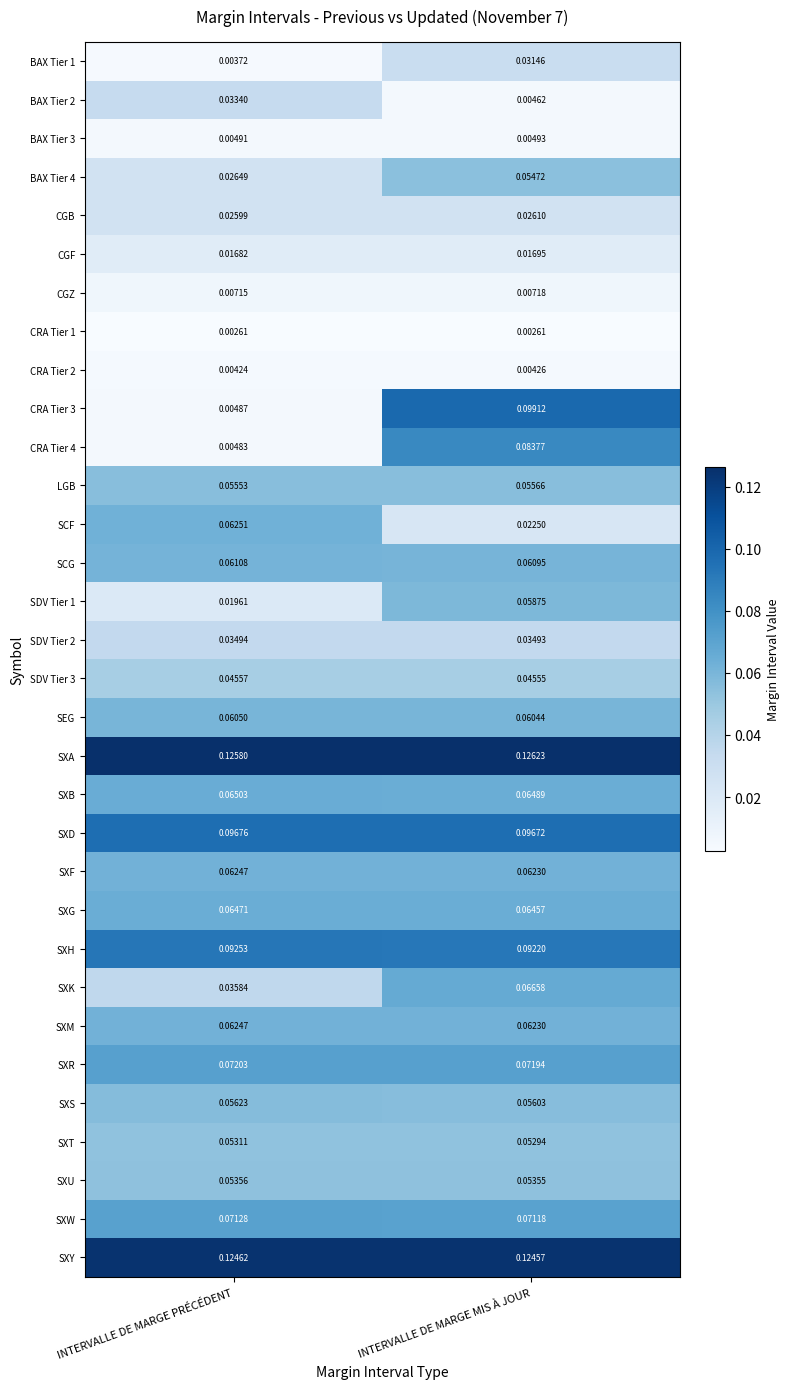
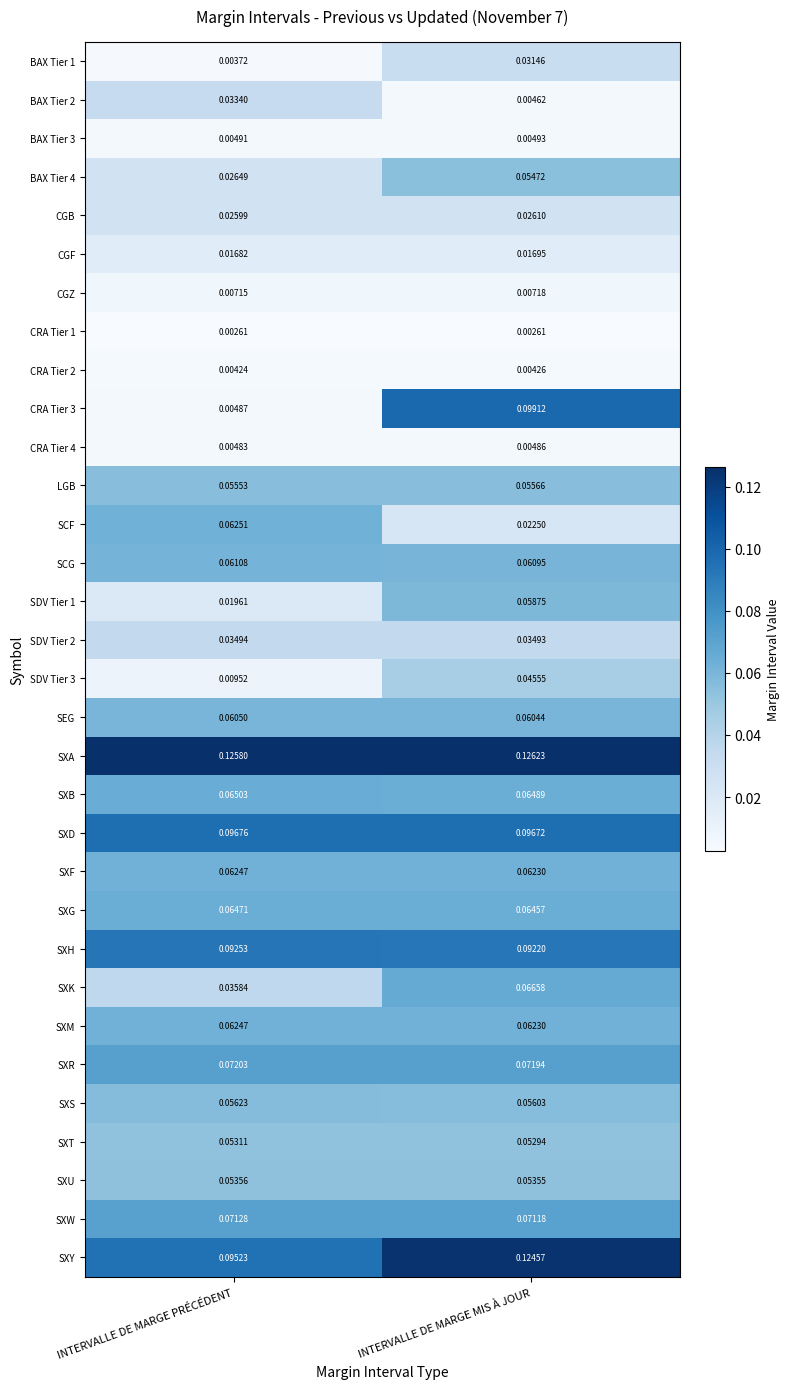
  {
    "BAX Tier 1": {
      "INTERVALLE DE MARGE PRÉCÉDENT": 0.00372,
      "INTERVALLE DE MARGE MIS À JOUR": 0.03146
    },
    "BAX Tier 2": {
      "INTERVALLE DE MARGE PRÉCÉDENT": 0.03340,
      "INTERVALLE DE MARGE MIS À JOUR": 0.00462
    },
    "BAX Tier 3": {
      "INTERVALLE DE MARGE PRÉCÉDENT": 0.00491,
      "INTERVALLE DE MARGE MIS À JOUR": 0.00493
    },
    "BAX Tier 4": {
      "INTERVALLE DE MARGE PRÉCÉDENT": 0.02649,
      "INTERVALLE DE MARGE MIS À JOUR": 0.05472
    },
    "CGB": {
      "INTERVALLE DE MARGE PRÉCÉDENT": 0.02599,
      "INTERVALLE DE MARGE MIS À JOUR": 0.02610
    },
    "CGF": {
      "INTERVALLE DE MARGE PRÉCÉDENT": 0.01682,
      "INTERVALLE DE MARGE MIS À JOUR": 0.01695
    },
    "CGZ": {
      "INTERVALLE DE MARGE PRÉCÉDENT": 0.00715,
      "INTERVALLE DE MARGE MIS À JOUR": 0.00718
    },
    "CRA Tier 1": {
      "INTERVALLE DE MARGE PRÉCÉDENT": 0.00261,
      "INTERVALLE DE MARGE MIS À JOUR": 0.00261
    },
    "CRA Tier 2": {
      "INTERVALLE DE MARGE PRÉCÉDENT": 0.00424,
      "INTERVALLE DE MARGE MIS À JOUR": 0.00426
    },
    "CRA Tier 3": {
      "INTERVALLE DE MARGE PRÉCÉDENT": 0.00487,
      "INTERVALLE DE MARGE MIS À JOUR": 0.09912
    },
    "CRA Tier 4": {
      "INTERVALLE DE MARGE PRÉCÉDENT": 0.00483,
-     "INTERVALLE DE MARGE MIS À JOUR": 0.08377
+     "INTERVALLE DE MARGE MIS À JOUR": 0.00486
    },
    "LGB": {
      "INTERVALLE DE MARGE PRÉCÉDENT": 0.05553,
      "INTERVALLE DE MARGE MIS À JOUR": 0.05566
    },
    "SCF": {
      "INTERVALLE DE MARGE PRÉCÉDENT": 0.06251,
      "INTERVALLE DE MARGE MIS À JOUR": 0.02250
    },
    "SCG": {
      "INTERVALLE DE MARGE PRÉCÉDENT": 0.06108,
      "INTERVALLE DE MARGE MIS À JOUR": 0.06095
    },
    "SDV Tier 1": {
      "INTERVALLE DE MARGE PRÉCÉDENT": 0.01961,
      "INTERVALLE DE MARGE MIS À JOUR": 0.05875
    },
    "SDV Tier 2": {
      "INTERVALLE DE MARGE PRÉCÉDENT": 0.03494,
      "INTERVALLE DE MARGE MIS À JOUR": 0.03493
    },
    "SDV Tier 3": {
-     "INTERVALLE DE MARGE PRÉCÉDENT": 0.04557,
+     "INTERVALLE DE MARGE PRÉCÉDENT": 0.00952,
      "INTERVALLE DE MARGE MIS À JOUR": 0.04555
    },
    "SEG": {
      "INTERVALLE DE MARGE PRÉCÉDENT": 0.06050,
      "INTERVALLE DE MARGE MIS À JOUR": 0.06044
    },
    "SXA": {
      "INTERVALLE DE MARGE PRÉCÉDENT": 0.12580,
      "INTERVALLE DE MARGE MIS À JOUR": 0.12623
    },
    "SXB": {
      "INTERVALLE DE MARGE PRÉCÉDENT": 0.06503,
      "INTERVALLE DE MARGE MIS À JOUR": 0.06489
    },
    "SXD": {
      "INTERVALLE DE MARGE PRÉCÉDENT": 0.09676,
      "INTERVALLE DE MARGE MIS À JOUR": 0.09672
    },
    "SXF": {
      "INTERVALLE DE MARGE PRÉCÉDENT": 0.06247,
      "INTERVALLE DE MARGE MIS À JOUR": 0.06230
    },
    "SXG": {
      "INTERVALLE DE MARGE PRÉCÉDENT": 0.06471,
      "INTERVALLE DE MARGE MIS À JOUR": 0.06457
    },
    "SXH": {
      "INTERVALLE DE MARGE PRÉCÉDENT": 0.09253,
      "INTERVALLE DE MARGE MIS À JOUR": 0.09220
    },
    "SXK": {
      "INTERVALLE DE MARGE PRÉCÉDENT": 0.03584,
      "INTERVALLE DE MARGE MIS À JOUR": 0.06658
    },
    "SXM": {
      "INTERVALLE DE MARGE PRÉCÉDENT": 0.06247,
      "INTERVALLE DE MARGE MIS À JOUR": 0.06230
    },
    "SXR": {
      "INTERVALLE DE MARGE PRÉCÉDENT": 0.07203,
      "INTERVALLE DE MARGE MIS À JOUR": 0.07194
    },
    "SXS": {
      "INTERVALLE DE MARGE PRÉCÉDENT": 0.05623,
      "INTERVALLE DE MARGE MIS À JOUR": 0.05603
    },
    "SXT": {
      "INTERVALLE DE MARGE PRÉCÉDENT": 0.05311,
      "INTERVALLE DE MARGE MIS À JOUR": 0.05294
    },
    "SXU": {
      "INTERVALLE DE MARGE PRÉCÉDENT": 0.05356,
      "INTERVALLE DE MARGE MIS À JOUR": 0.05355
    },
    "SXW": {
      "INTERVALLE DE MARGE PRÉCÉDENT": 0.07128,
      "INTERVALLE DE MARGE MIS À JOUR": 0.07118
    },
    "SXY": {
-     "INTERVALLE DE MARGE PRÉCÉDENT": 0.12462,
+     "INTERVALLE DE MARGE PRÉCÉDENT": 0.09523,
      "INTERVALLE DE MARGE MIS À JOUR": 0.12457
    }
  }
